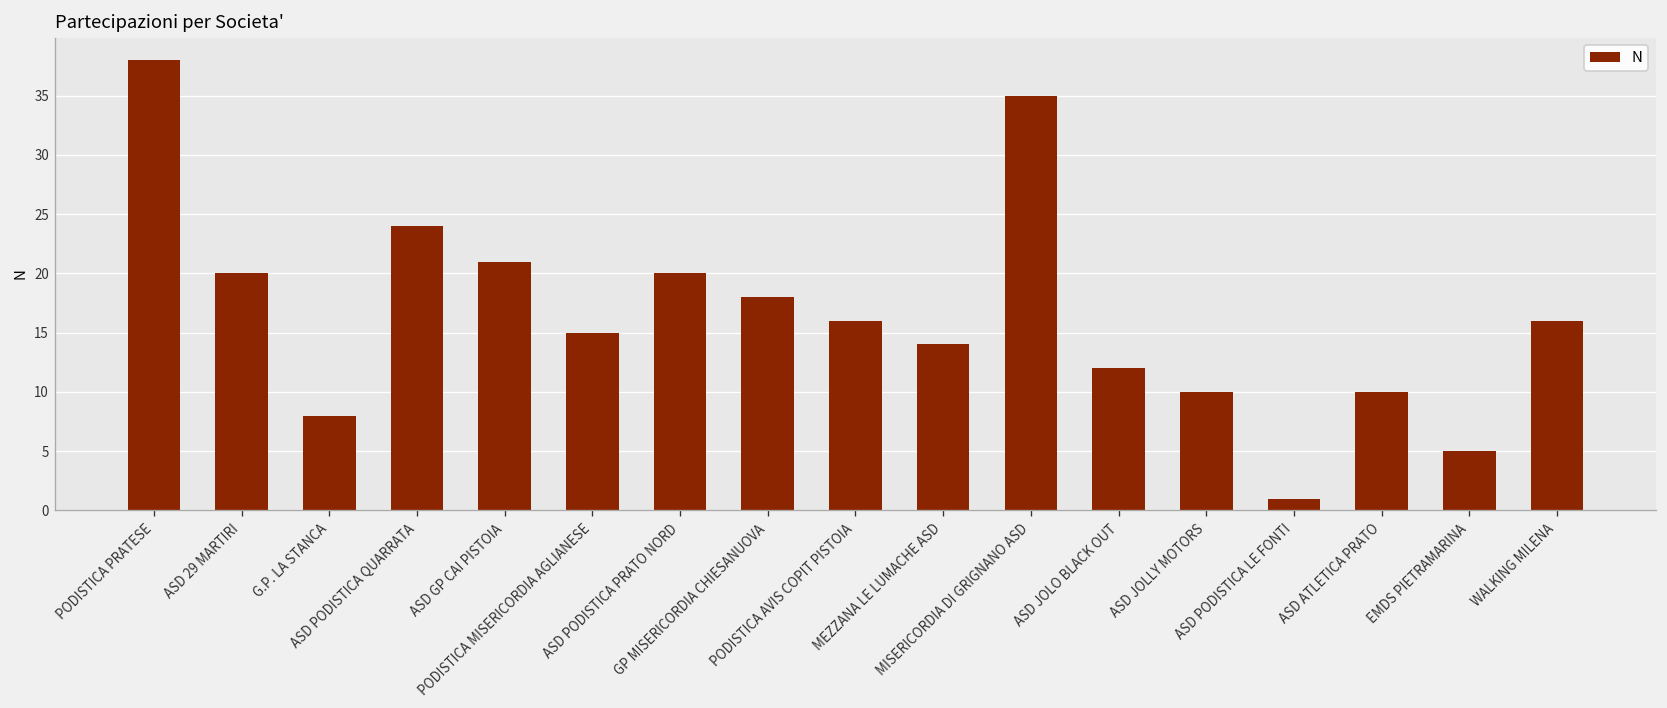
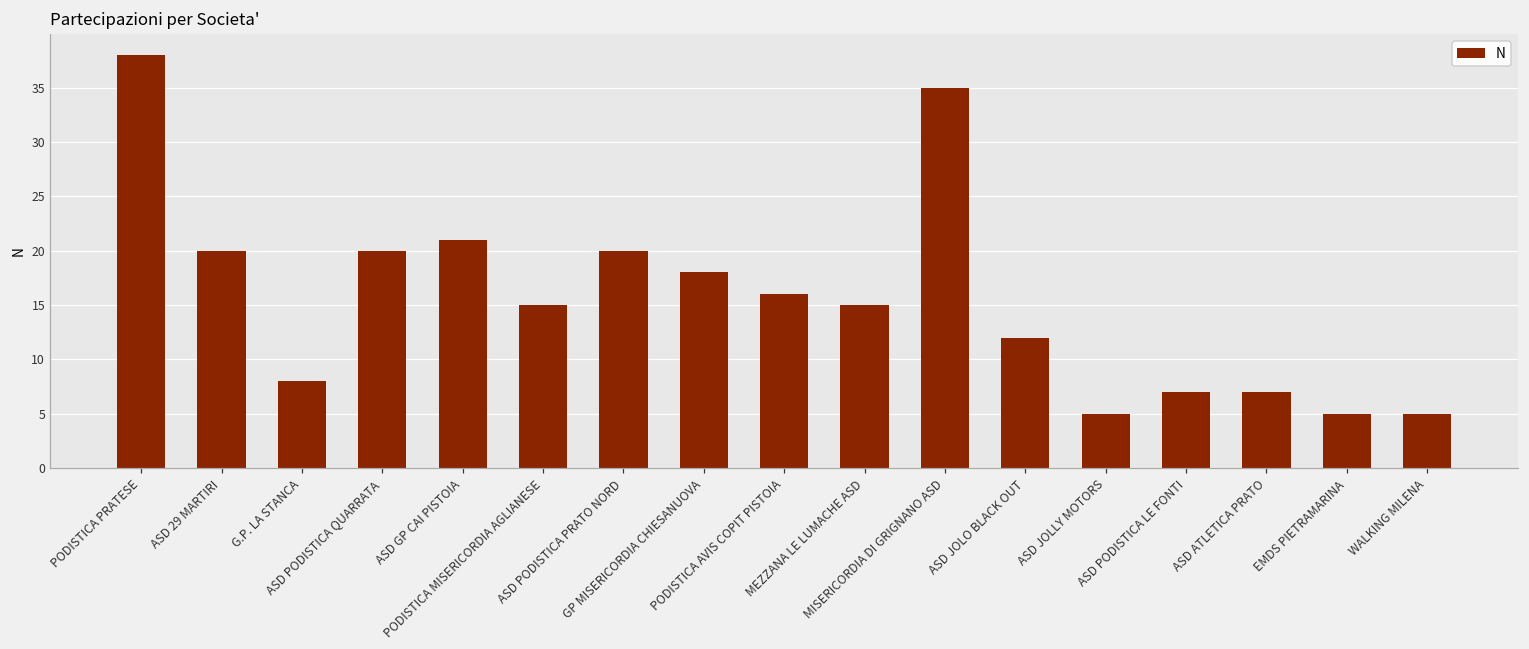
  {
    "PODISTICA PRATESE": 38,
    "ASD 29 MARTIRI": 20,
    "G.P. LA STANCA": 8,
-   "ASD PODISTICA QUARRATA": 24,
+   "ASD PODISTICA QUARRATA": 20,
    "ASD GP CAI PISTOIA": 21,
    "PODISTICA MISERICORDIA AGLIANESE": 15,
    "ASD PODISTICA PRATO NORD": 20,
    "GP MISERICORDIA CHIESANUOVA": 18,
    "PODISTICA AVIS COPIT PISTOIA": 16,
-   "MEZZANA LE LUMACHE ASD": 14,
+   "MEZZANA LE LUMACHE ASD": 15,
    "MISERICORDIA DI GRIGNANO ASD": 35,
    "ASD JOLO BLACK OUT": 12,
-   "ASD JOLLY MOTORS": 10,
-   "ASD PODISTICA LE FONTI": 1,
-   "ASD ATLETICA PRATO": 10,
+   "ASD JOLLY MOTORS": 5,
+   "ASD PODISTICA LE FONTI": 7,
+   "ASD ATLETICA PRATO": 7,
    "EMDS PIETRAMARINA": 5,
-   "WALKING MILENA": 16
+   "WALKING MILENA": 5
  }
